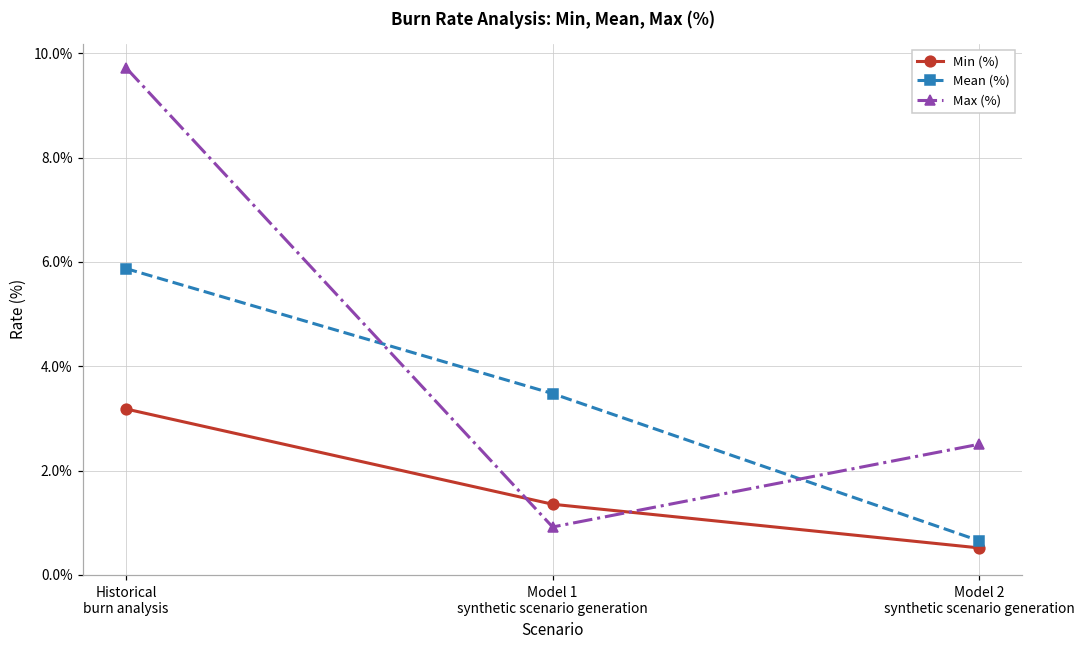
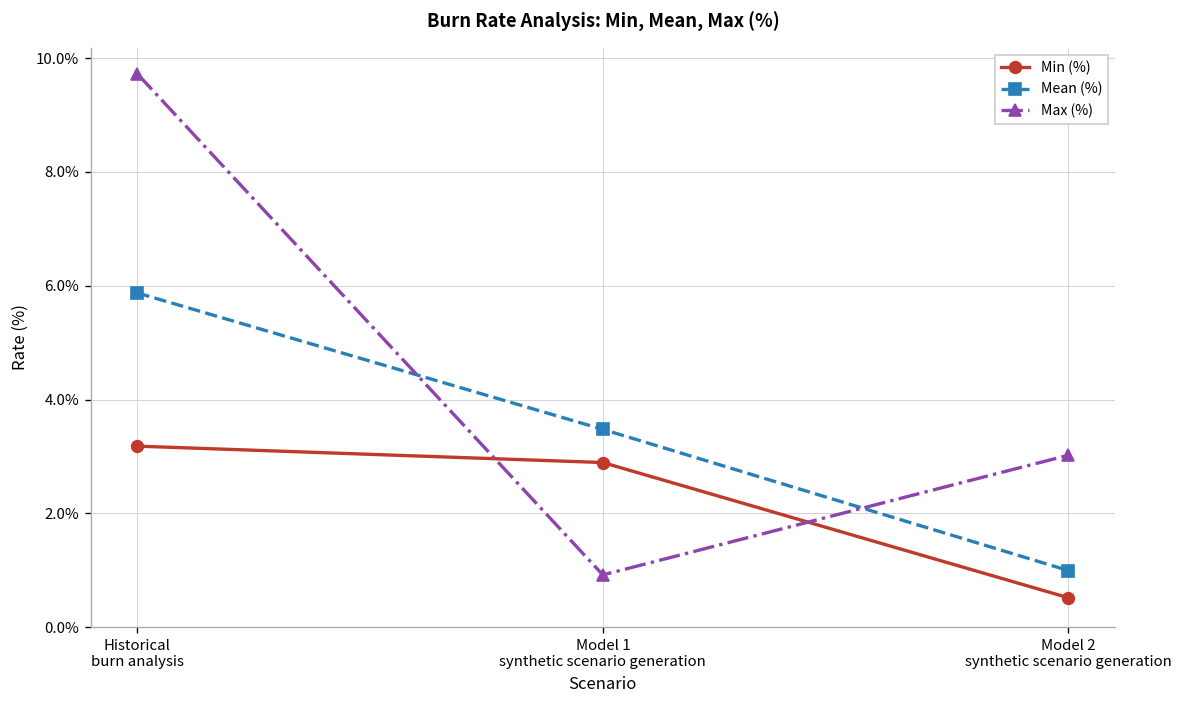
  {
    "Min (%)": {
      "Historical burn analysis": "3.2%",
-     "Model 1 synthetic scenario generation": "1.4%",
+     "Model 1 synthetic scenario generation": "2.9%",
      "Model 2 synthetic scenario generation": "0.5%"
    },
    "Mean (%)": {
      "Historical burn analysis": "5.9%",
      "Model 1 synthetic scenario generation": "3.5%",
-     "Model 2 synthetic scenario generation": "0.7%"
+     "Model 2 synthetic scenario generation": "1.0%"
    },
    "Max (%)": {
      "Historical burn analysis": "9.7%",
      "Model 1 synthetic scenario generation": "0.9%",
-     "Model 2 synthetic scenario generation": "2.5%"
+     "Model 2 synthetic scenario generation": "3.0%"
    }
  }
